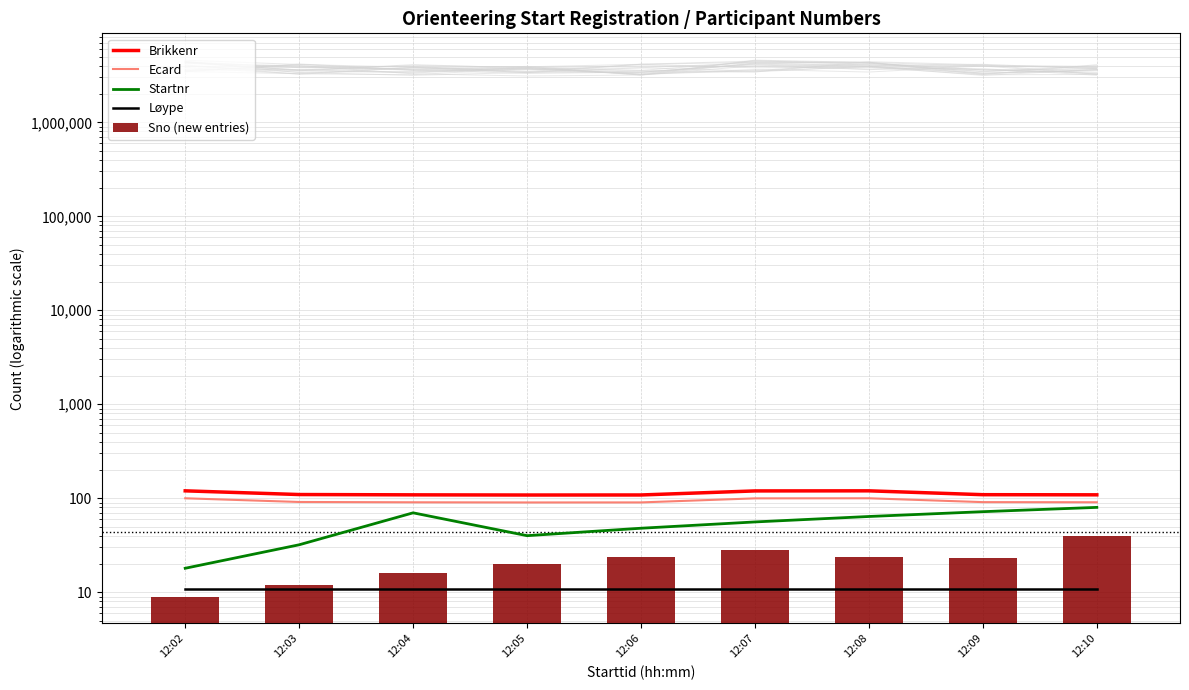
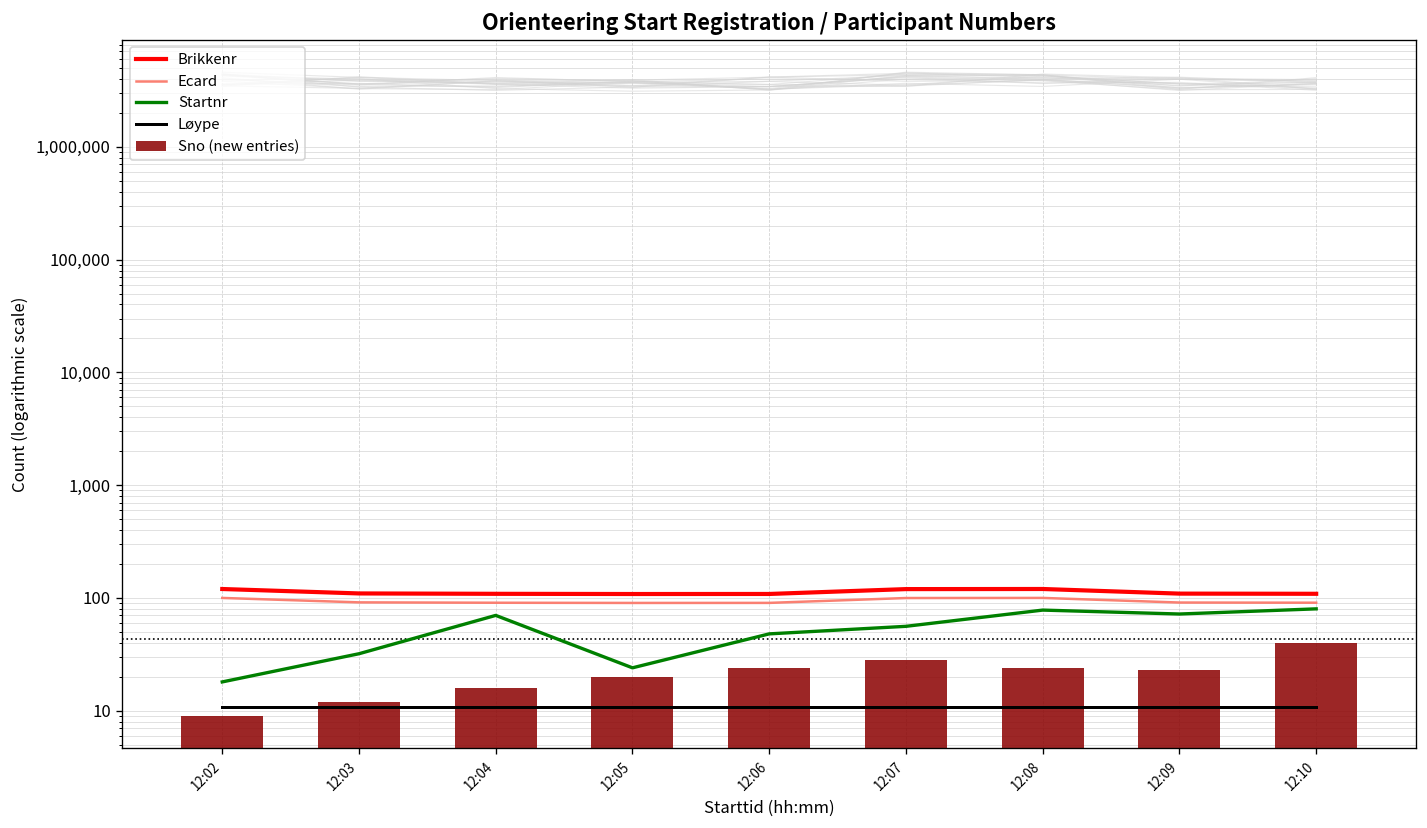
  {
    "Sno (new entries)": {
      "12:02": 9,
      "12:03": 12,
      "12:04": 16,
      "12:05": 20,
      "12:06": 24,
      "12:07": 28,
      "12:08": 24,
      "12:09": 23,
      "12:10": 40
    },
    "Brikkenr": {
      "12:02": 120,
      "12:03": 110,
      "12:04": 110,
      "12:05": 110,
      "12:06": 110,
      "12:07": 120,
      "12:08": 120,
      "12:09": 110,
      "12:10": 110
    },
    "Ecard": {
      "12:02": 100,
      "12:03": 90,
      "12:04": 90,
      "12:05": 90,
      "12:06": 90,
      "12:07": 100,
      "12:08": 100,
      "12:09": 90,
      "12:10": 90
    },
    "Startnr": {
      "12:02": 18,
      "12:03": 32,
      "12:04": 70,
-     "12:05": 40,
+     "12:05": 24,
      "12:06": 50,
      "12:07": 60,
-     "12:08": 60,
+     "12:08": 80,
      "12:09": 70,
      "12:10": 80
    },
    "Løype": {
      "12:02": 11,
      "12:03": 11,
      "12:04": 11,
      "12:05": 11,
      "12:06": 11,
      "12:07": 11,
      "12:08": 11,
      "12:09": 11,
      "12:10": 11
    }
  }
